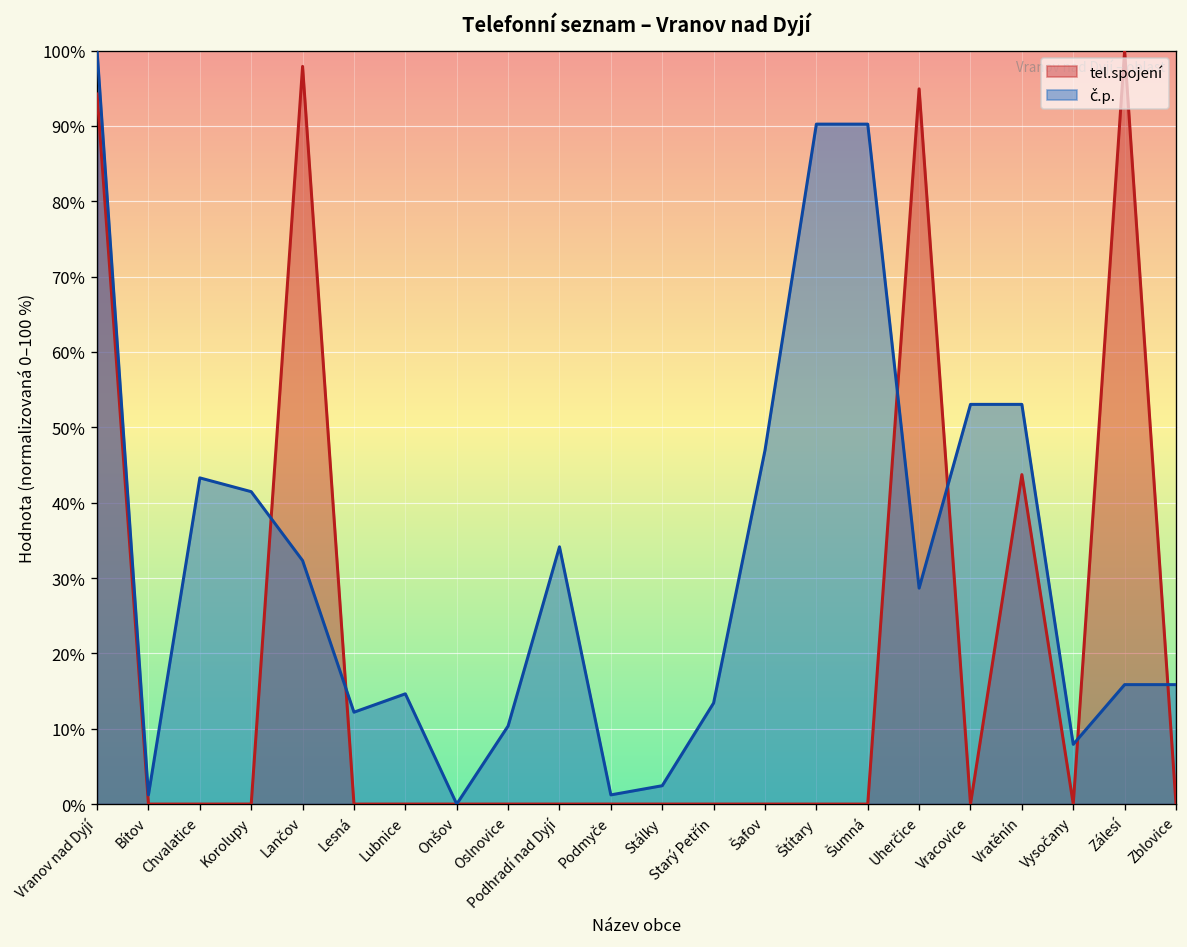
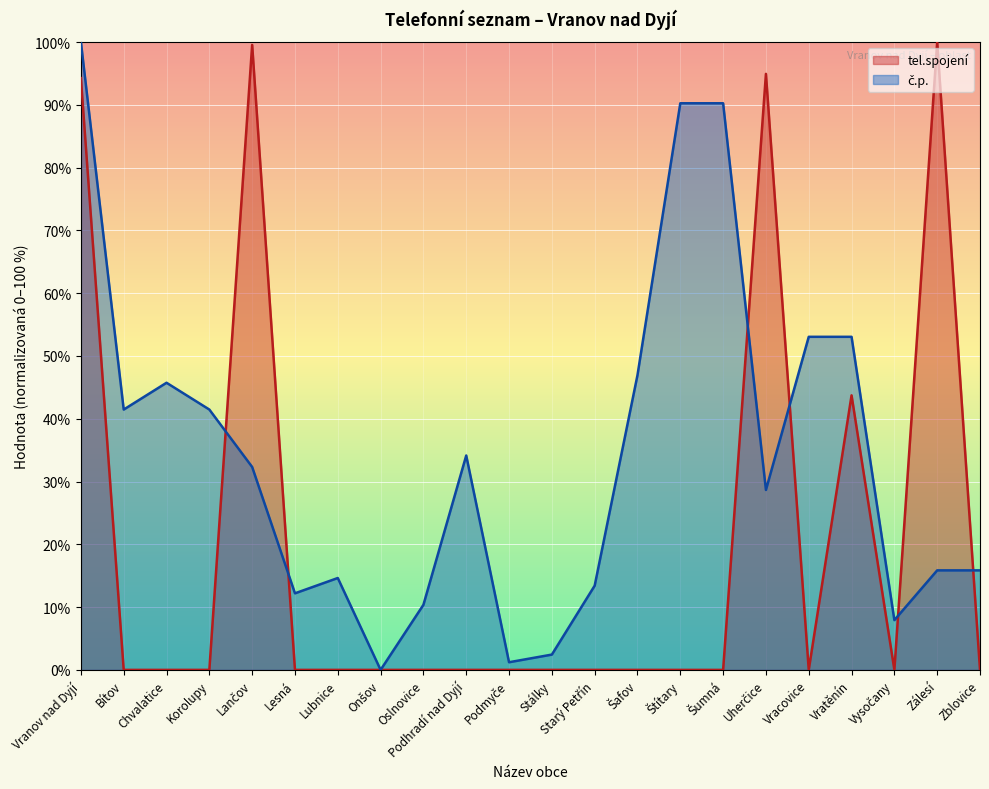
  {
    "tel.spojení": {
      "Vranov nad Dyjí": "94%",
      "Bítov": "0%",
      "Chvalatice": "0%",
      "Korolupy": "0%",
-     "Lančov": "98%",
+     "Lančov": "100%",
      "Lesná": "0%",
      "Lubnice": "0%",
      "Oslnovice": "0%",
      "Podhradí nad Dyjí": "0%",
      "Podmyče": "0%",
      "Stálky": "0%",
      "Starý Petřín": "0%",
      "Šafov": "0%",
      "Štítary": "0%",
      "Šumná": "0%",
      "Uherčice": "95%",
      "Vracovice": "0%",
      "Vratěnín": "44%",
      "Vysočany": "0%",
      "Zálesí": "100%",
      "Zblovice": "0%"
    },
    "č.p.": {
      "Vranov nad Dyjí": "100%",
-     "Bítov": "1%",
-     "Chvalatice": "43%",
+     "Bítov": "41%",
+     "Chvalatice": "46%",
      "Korolupy": "41%",
      "Lančov": "32%",
      "Lesná": "12%",
      "Lubnice": "15%",
      "Oslnovice": "10%",
      "Podhradí nad Dyjí": "34%",
      "Podmyče": "1%",
      "Stálky": "2%",
      "Starý Petřín": "13%",
      "Šafov": "47%",
      "Štítary": "90%",
      "Šumná": "90%",
      "Uherčice": "29%",
      "Vracovice": "53%",
      "Vratěnín": "53%",
      "Vysočany": "8%",
      "Zálesí": "16%",
      "Zblovice": "16%"
    }
  }
